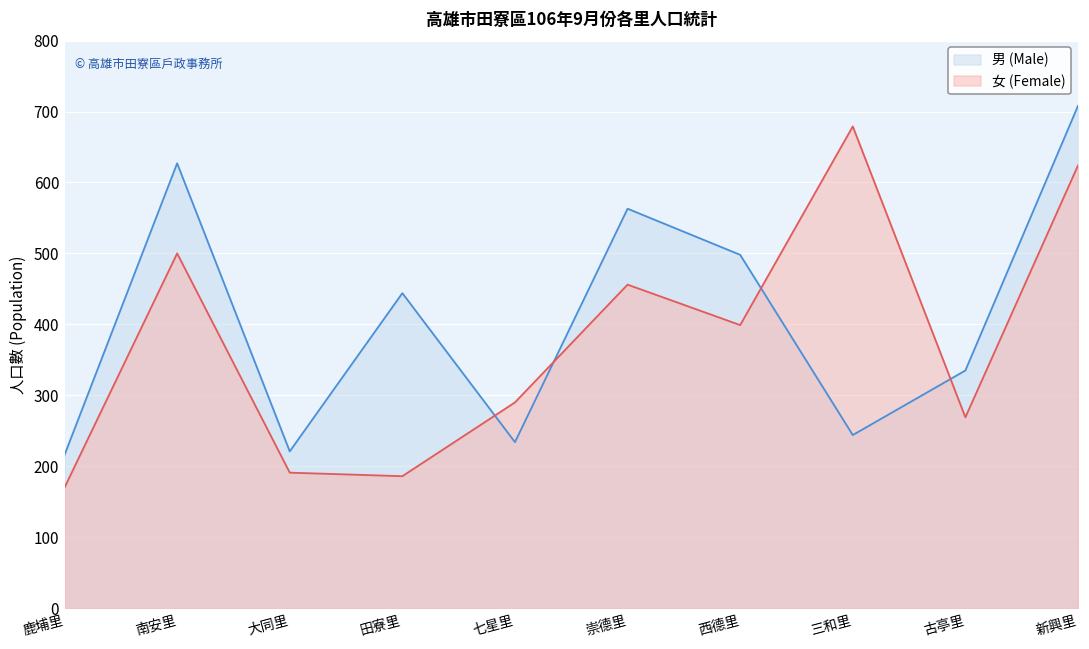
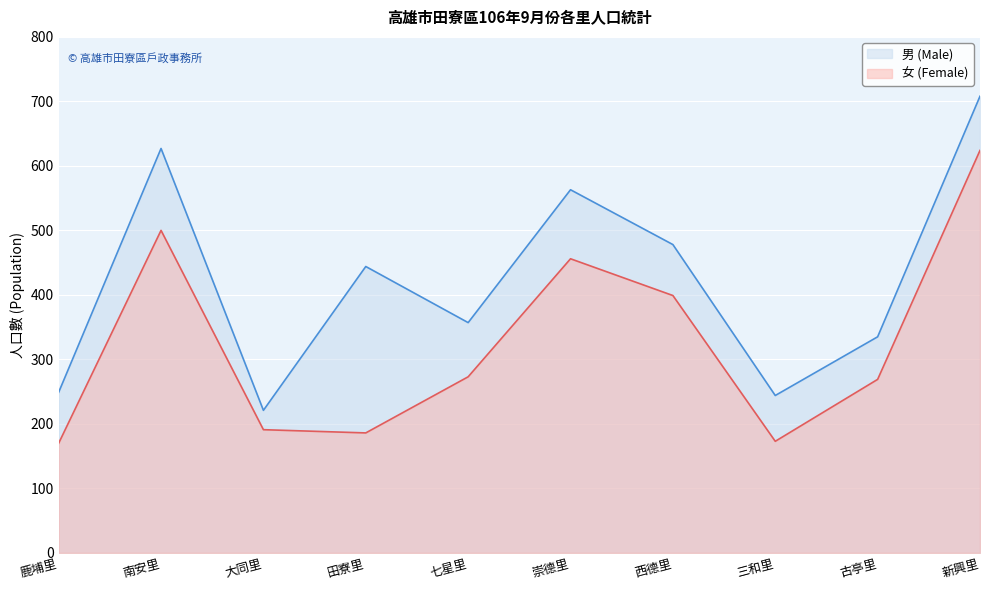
  {
    "男 (Male)": {
-     "鹿埔里": 220,
+     "鹿埔里": 250,
      "南安里": 630,
      "大同里": 220,
      "田寮里": 440,
-     "七星里": 230,
+     "七星里": 360,
      "崇德里": 560,
-     "西德里": 500,
+     "西德里": 480,
      "三和里": 240,
      "古亭里": 340,
      "新興里": 710
    },
    "女 (Female)": {
      "鹿埔里": 170,
      "南安里": 500,
      "大同里": 190,
      "田寮里": 190,
-     "七星里": 290,
+     "七星里": 270,
      "崇德里": 460,
      "西德里": 400,
-     "三和里": 680,
+     "三和里": 170,
      "古亭里": 270,
      "新興里": 620
    }
  }
